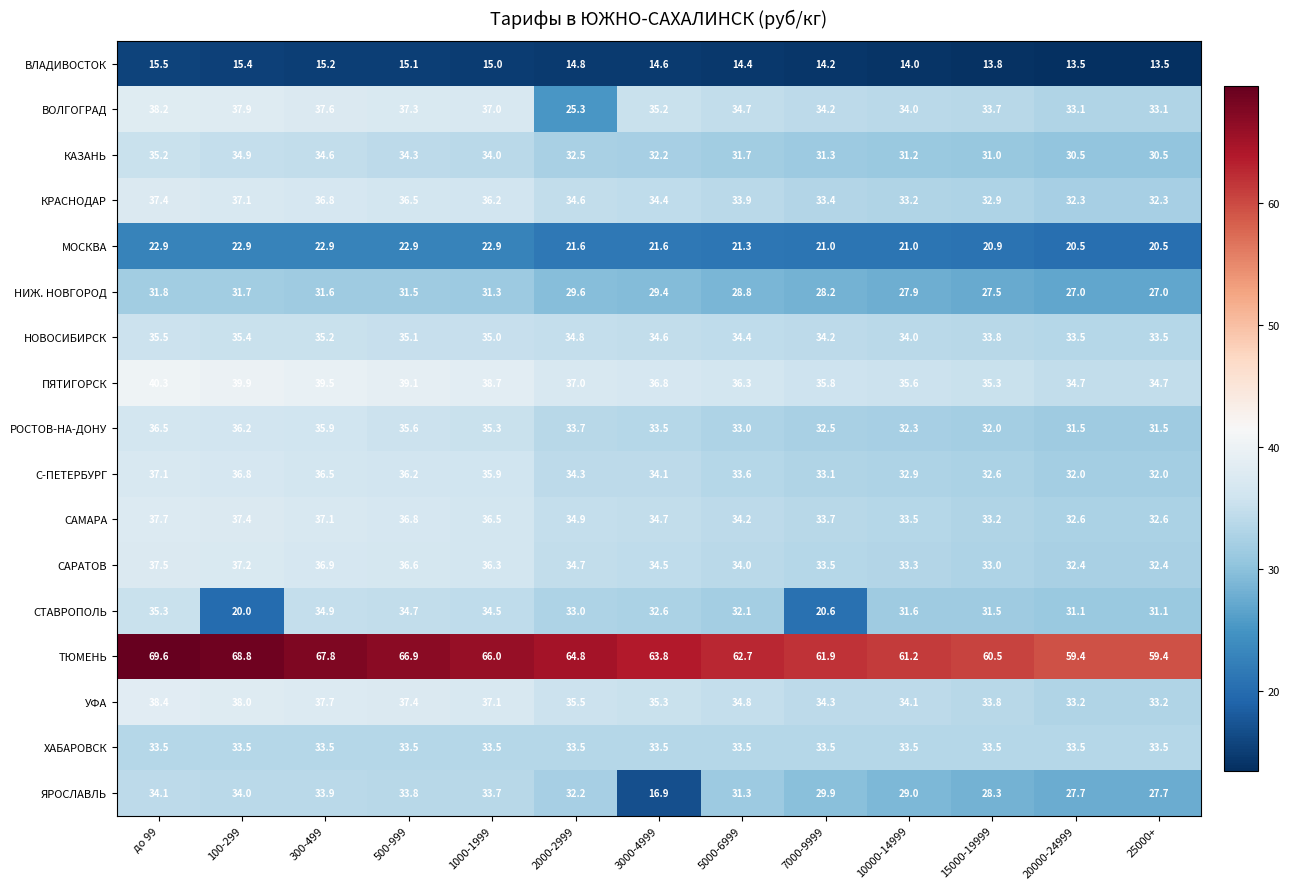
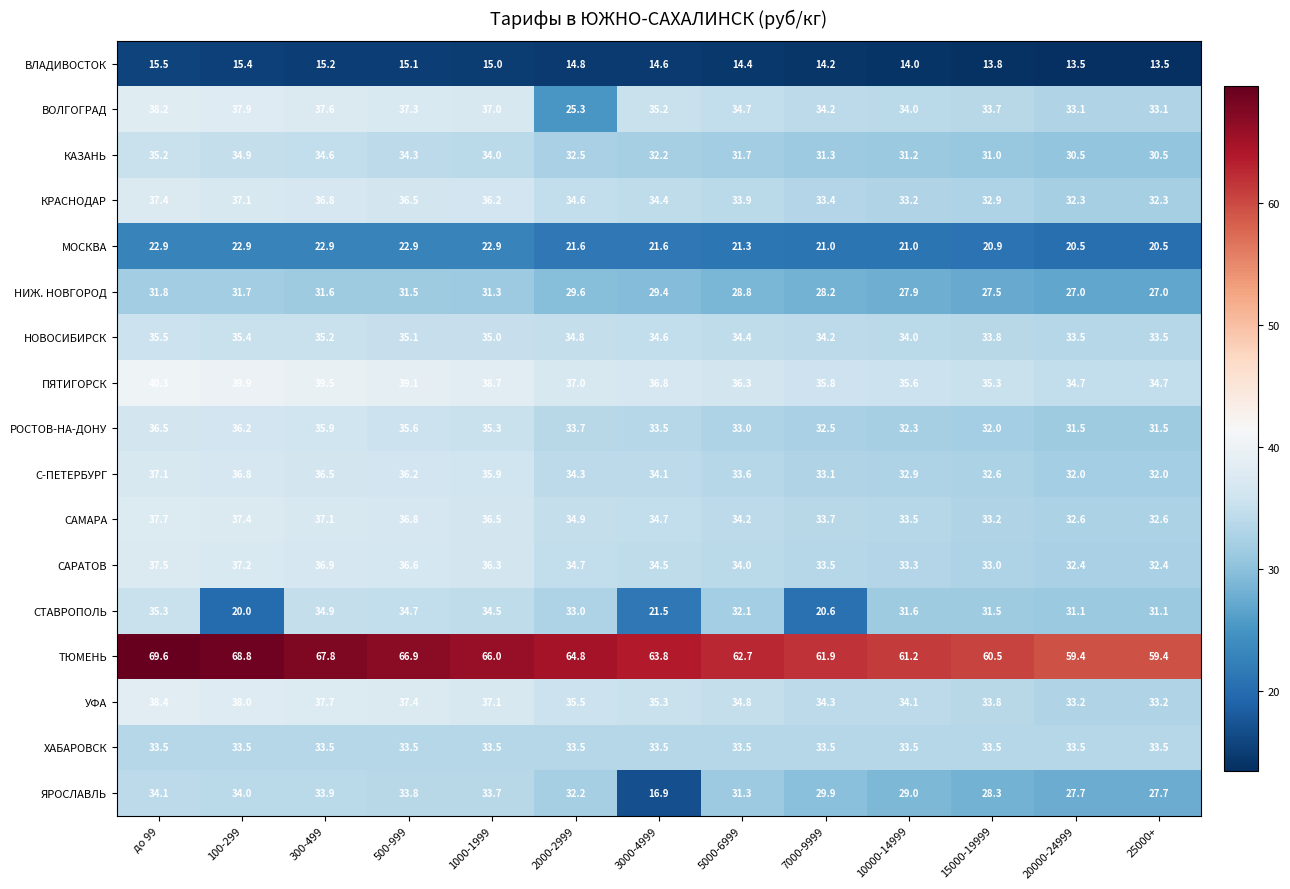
  {
    "ВЛАДИВОСТОК": {
      "до 99": 15.5,
      "100-299": 15.4,
      "300-499": 15.2,
      "500-999": 15.1,
      "1000-1999": 15.0,
      "2000-2999": 14.8,
      "3000-4999": 14.6,
      "5000-6999": 14.4,
      "7000-9999": 14.2,
      "10000-14999": 14.0,
      "15000-19999": 13.8,
      "20000-24999": 13.5,
      "25000+": 13.5
    },
    "ВОЛГОГРАД": {
      "2000-2999": 25.3,
      "3000-4999": 35.2,
      "5000-6999": 34.7,
      "7000-9999": 34.2,
      "10000-14999": 34.0,
      "15000-19999": 33.7,
      "20000-24999": 33.1,
      "25000+": 33.1
    },
    "КАЗАНЬ": {
      "до 99": 35.2,
      "100-299": 34.9,
      "300-499": 34.6,
      "500-999": 34.3,
      "1000-1999": 34.0,
      "2000-2999": 32.5,
      "3000-4999": 32.2,
      "5000-6999": 31.7,
      "7000-9999": 31.3,
      "10000-14999": 31.2,
      "15000-19999": 31.0,
      "20000-24999": 30.5,
      "25000+": 30.5
    },
    "КРАСНОДАР": {
      "2000-2999": 34.6,
      "3000-4999": 34.4,
      "5000-6999": 33.9,
      "7000-9999": 33.4,
      "10000-14999": 33.2,
      "15000-19999": 32.9,
      "20000-24999": 32.3,
      "25000+": 32.3
    },
    "МОСКВА": {
      "до 99": 22.9,
      "100-299": 22.9,
      "300-499": 22.9,
      "500-999": 22.9,
      "1000-1999": 22.9,
      "2000-2999": 21.6,
      "3000-4999": 21.6,
      "5000-6999": 21.3,
      "7000-9999": 21.0,
      "10000-14999": 21.0,
      "15000-19999": 20.9,
      "20000-24999": 20.5,
      "25000+": 20.5
    },
    "НИЖ. НОВГОРОД": {
      "до 99": 31.8,
      "100-299": 31.7,
      "300-499": 31.6,
      "500-999": 31.5,
      "1000-1999": 31.3,
      "2000-2999": 29.6,
      "3000-4999": 29.4,
      "5000-6999": 28.8,
      "7000-9999": 28.2,
      "10000-14999": 27.9,
      "15000-19999": 27.5,
      "20000-24999": 27.0,
      "25000+": 27.0
    },
    "НОВОСИБИРСК": {
      "до 99": 35.5,
      "100-299": 35.4,
      "300-499": 35.2,
      "500-999": 35.1,
      "1000-1999": 35.0,
      "2000-2999": 34.8,
      "3000-4999": 34.6,
      "5000-6999": 34.4,
      "7000-9999": 34.2,
      "10000-14999": 34.0,
      "15000-19999": 33.8,
      "20000-24999": 33.5,
      "25000+": 33.5
    },
    "ПЯТИГОРСК": {
      "7000-9999": 35.8,
      "10000-14999": 35.6,
      "15000-19999": 35.3,
      "20000-24999": 34.7,
      "25000+": 34.7
    },
    "РОСТОВ-НА-ДОНУ": {
      "500-999": 35.6,
      "1000-1999": 35.3,
      "2000-2999": 33.7,
      "3000-4999": 33.5,
      "5000-6999": 33.0,
      "7000-9999": 32.5,
      "10000-14999": 32.3,
      "15000-19999": 32.0,
      "20000-24999": 31.5,
      "25000+": 31.5
    },
    "С-ПЕТЕРБУРГ": {
      "2000-2999": 34.3,
      "3000-4999": 34.1,
      "5000-6999": 33.6,
      "7000-9999": 33.1,
      "10000-14999": 32.9,
      "15000-19999": 32.6,
      "20000-24999": 32.0,
      "25000+": 32.0
    },
    "САМАРА": {
      "2000-2999": 34.9,
      "3000-4999": 34.7,
      "5000-6999": 34.2,
      "7000-9999": 33.7,
      "10000-14999": 33.5,
      "15000-19999": 33.2,
      "20000-24999": 32.6,
      "25000+": 32.6
    },
    "САРАТОВ": {
      "2000-2999": 34.7,
      "3000-4999": 34.5,
      "5000-6999": 34.0,
      "7000-9999": 33.5,
      "10000-14999": 33.3,
      "15000-19999": 33.0,
      "20000-24999": 32.4,
      "25000+": 32.4
    },
    "СТАВРОПОЛЬ": {
      "до 99": 35.3,
      "100-299": 20.0,
      "300-499": 34.9,
      "500-999": 34.7,
      "1000-1999": 34.5,
      "2000-2999": 33.0,
-     "3000-4999": 32.6,
+     "3000-4999": 21.5,
      "5000-6999": 32.1,
      "7000-9999": 20.6,
      "10000-14999": 31.6,
      "15000-19999": 31.5,
      "20000-24999": 31.1,
      "25000+": 31.1
    },
    "ТЮМЕНЬ": {
      "до 99": 69.6,
      "100-299": 68.8,
      "300-499": 67.8,
      "500-999": 66.9,
      "1000-1999": 66.0,
      "2000-2999": 64.8,
      "3000-4999": 63.8,
      "5000-6999": 62.7,
      "7000-9999": 61.9,
      "10000-14999": 61.2,
      "15000-19999": 60.5,
      "20000-24999": 59.4,
      "25000+": 59.4
    },
    "УФА": {
      "2000-2999": 35.5,
      "3000-4999": 35.3,
      "5000-6999": 34.8,
      "7000-9999": 34.3,
      "10000-14999": 34.1,
      "15000-19999": 33.8,
      "20000-24999": 33.2,
      "25000+": 33.2
    },
    "ХАБАРОВСК": {
      "до 99": 33.5,
      "100-299": 33.5,
      "300-499": 33.5,
      "500-999": 33.5,
      "1000-1999": 33.5,
      "2000-2999": 33.5,
      "3000-4999": 33.5,
      "5000-6999": 33.5,
      "7000-9999": 33.5,
      "10000-14999": 33.5,
      "15000-19999": 33.5,
      "20000-24999": 33.5,
      "25000+": 33.5
    },
    "ЯРОСЛАВЛЬ": {
      "до 99": 34.1,
      "100-299": 34.0,
      "300-499": 33.9,
      "500-999": 33.8,
      "1000-1999": 33.7,
      "2000-2999": 32.2,
      "3000-4999": 16.9,
      "5000-6999": 31.3,
      "7000-9999": 29.9,
      "10000-14999": 29.0,
      "15000-19999": 28.3,
      "20000-24999": 27.7,
      "25000+": 27.7
    }
  }
